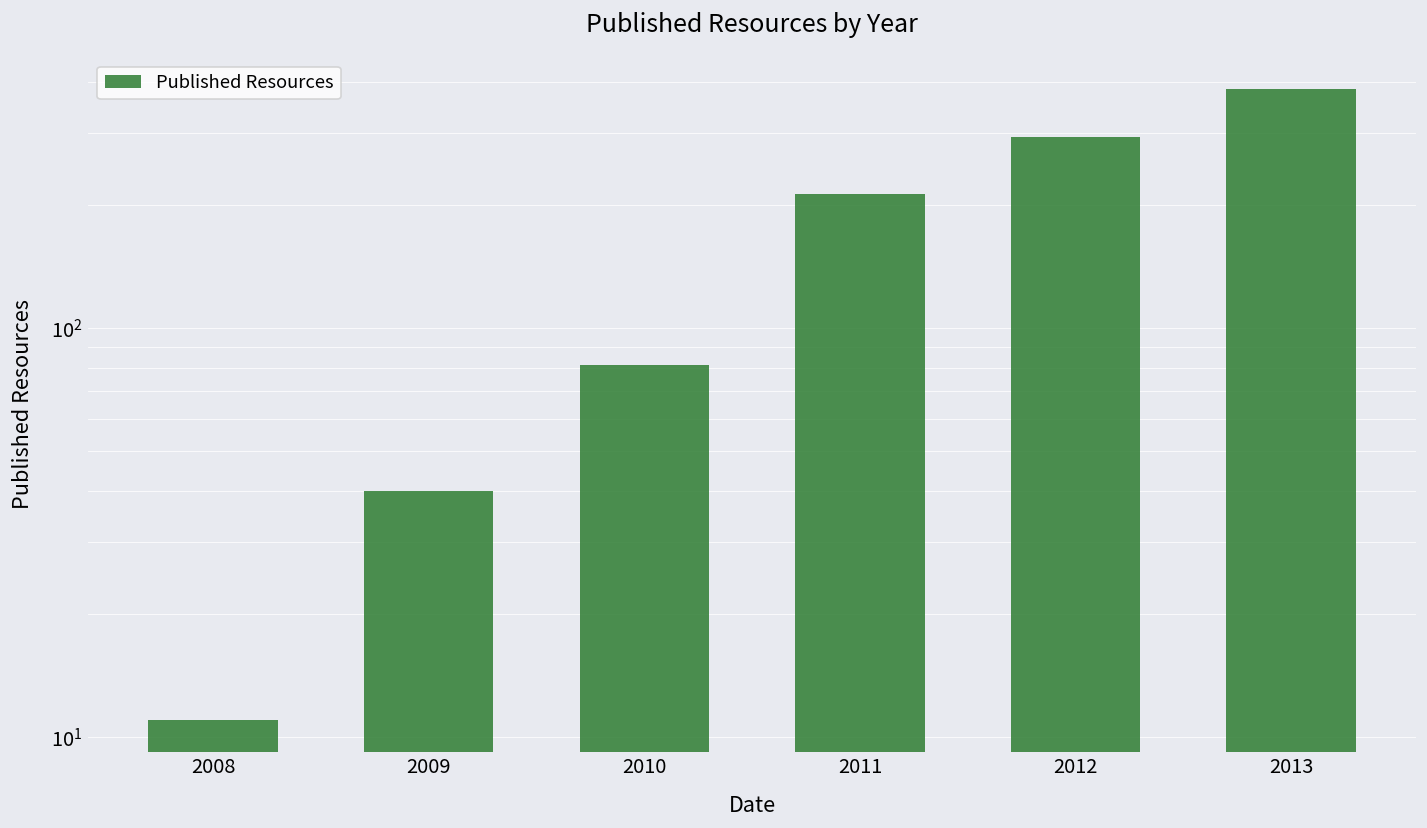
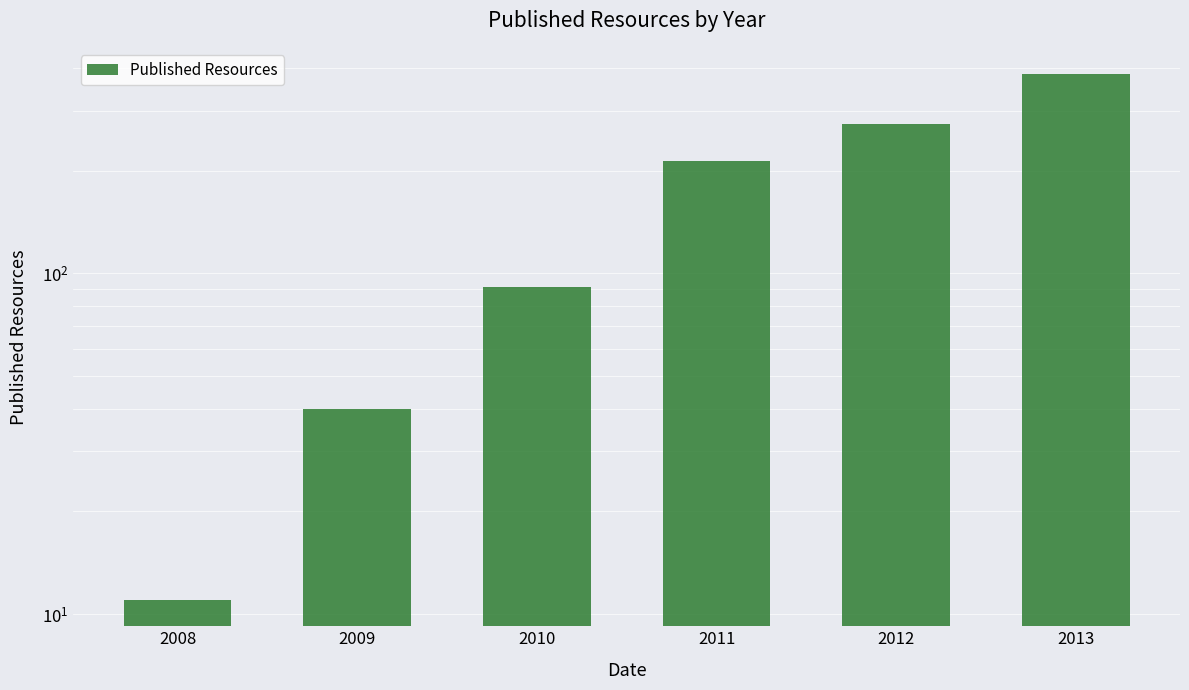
  {
    "2008": 11,
    "2009": 40,
-   "2010": 81,
+   "2010": 91,
    "2011": 210,
-   "2012": 290,
+   "2012": 270,
    "2013": 380
  }
